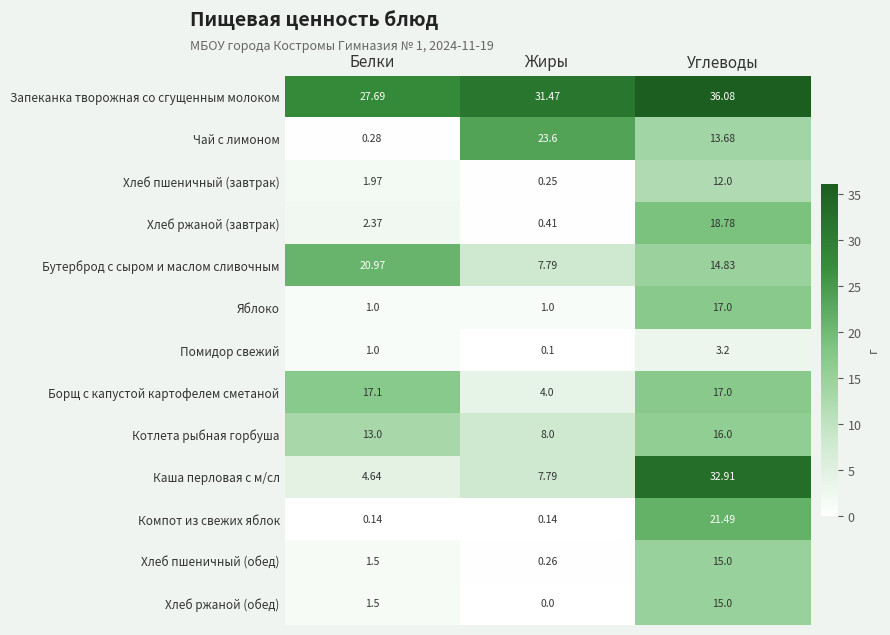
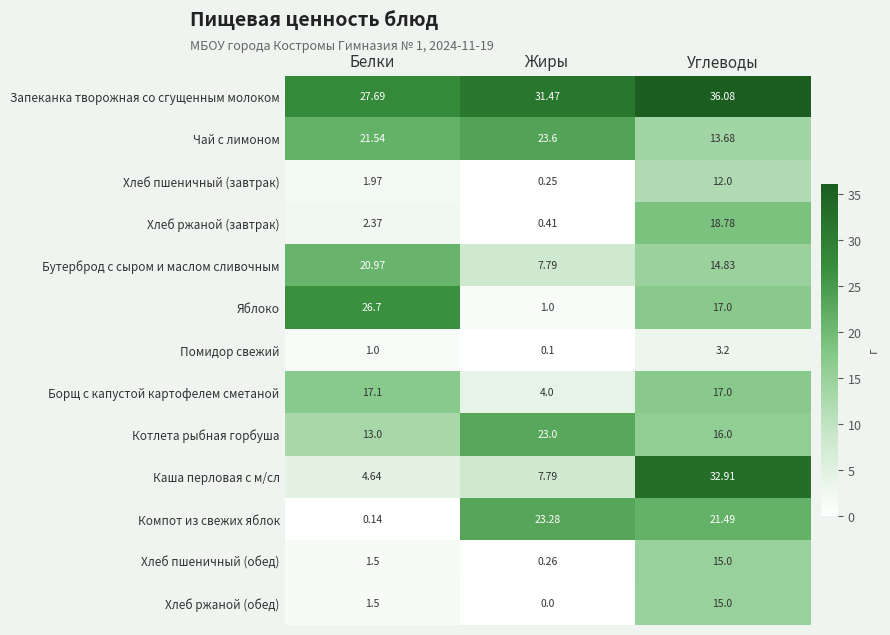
  {
    "Запеканка творожная со сгущенным молоком": {
      "Белки": 27.69,
      "Жиры": 31.47,
      "Углеводы": 36.08
    },
    "Чай с лимоном": {
-     "Белки": 0.28,
+     "Белки": 21.54,
      "Жиры": 23.6,
      "Углеводы": 13.68
    },
    "Хлеб пшеничный (завтрак)": {
      "Белки": 1.97,
      "Жиры": 0.25,
      "Углеводы": 12.0
    },
    "Хлеб ржаной (завтрак)": {
      "Белки": 2.37,
      "Жиры": 0.41,
      "Углеводы": 18.78
    },
    "Бутерброд с сыром и маслом сливочным": {
      "Белки": 20.97,
      "Жиры": 7.79,
      "Углеводы": 14.83
    },
    "Яблоко": {
-     "Белки": 1.0,
+     "Белки": 26.7,
      "Жиры": 1.0,
      "Углеводы": 17.0
    },
    "Помидор свежий": {
      "Белки": 1.0,
      "Жиры": 0.1,
      "Углеводы": 3.2
    },
    "Борщ с капустой картофелем сметаной": {
      "Белки": 17.1,
      "Жиры": 4.0,
      "Углеводы": 17.0
    },
    "Котлета рыбная горбуша": {
      "Белки": 13.0,
-     "Жиры": 8.0,
+     "Жиры": 23.0,
      "Углеводы": 16.0
    },
    "Каша перловая с м/сл": {
      "Белки": 4.64,
      "Жиры": 7.79,
      "Углеводы": 32.91
    },
    "Компот из свежих яблок": {
      "Белки": 0.14,
-     "Жиры": 0.14,
+     "Жиры": 23.28,
      "Углеводы": 21.49
    },
    "Хлеб пшеничный (обед)": {
      "Белки": 1.5,
      "Жиры": 0.26,
      "Углеводы": 15.0
    },
    "Хлеб ржаной (обед)": {
      "Белки": 1.5,
      "Жиры": 0.0,
      "Углеводы": 15.0
    }
  }
